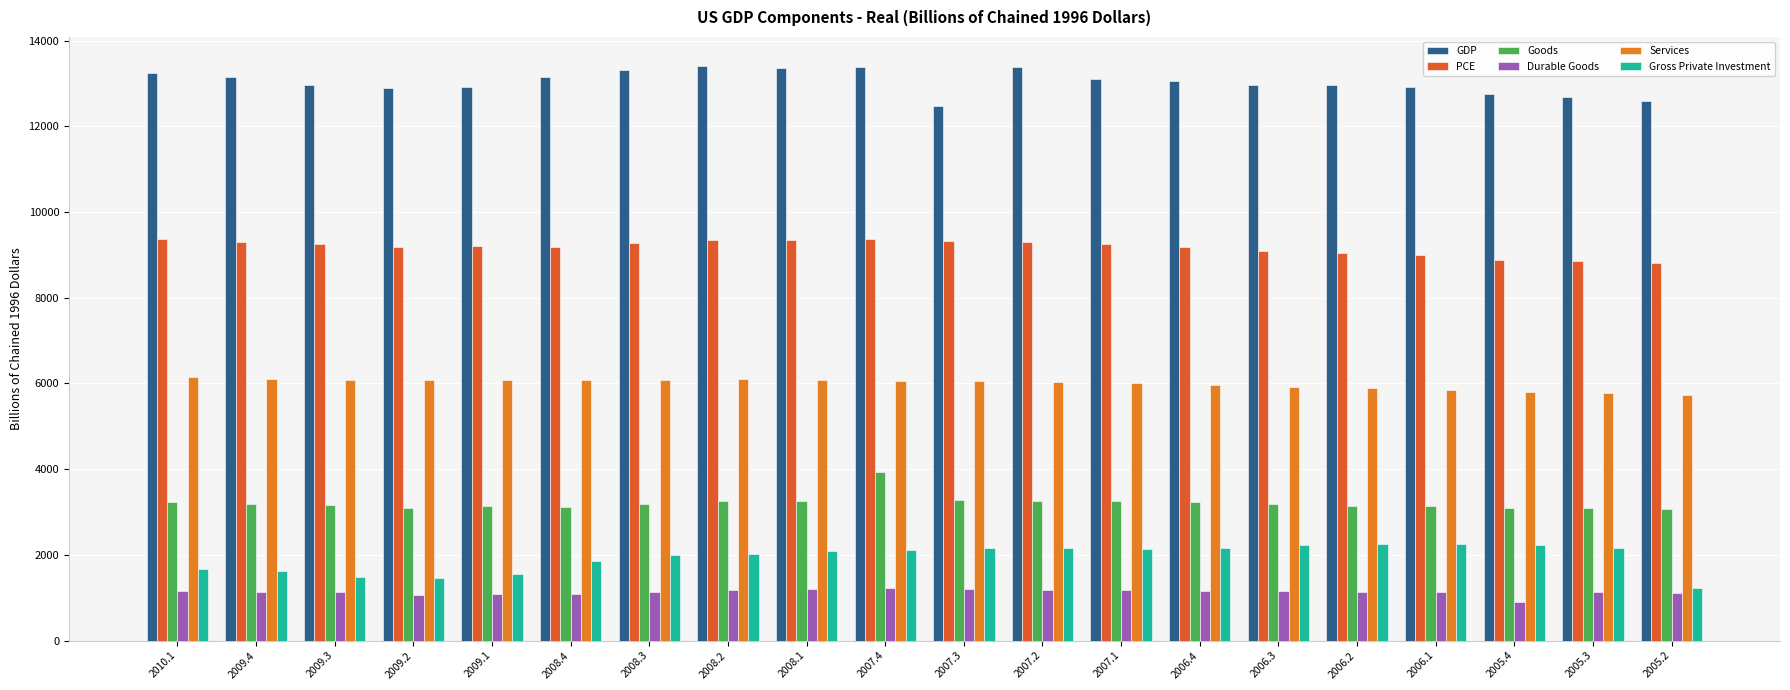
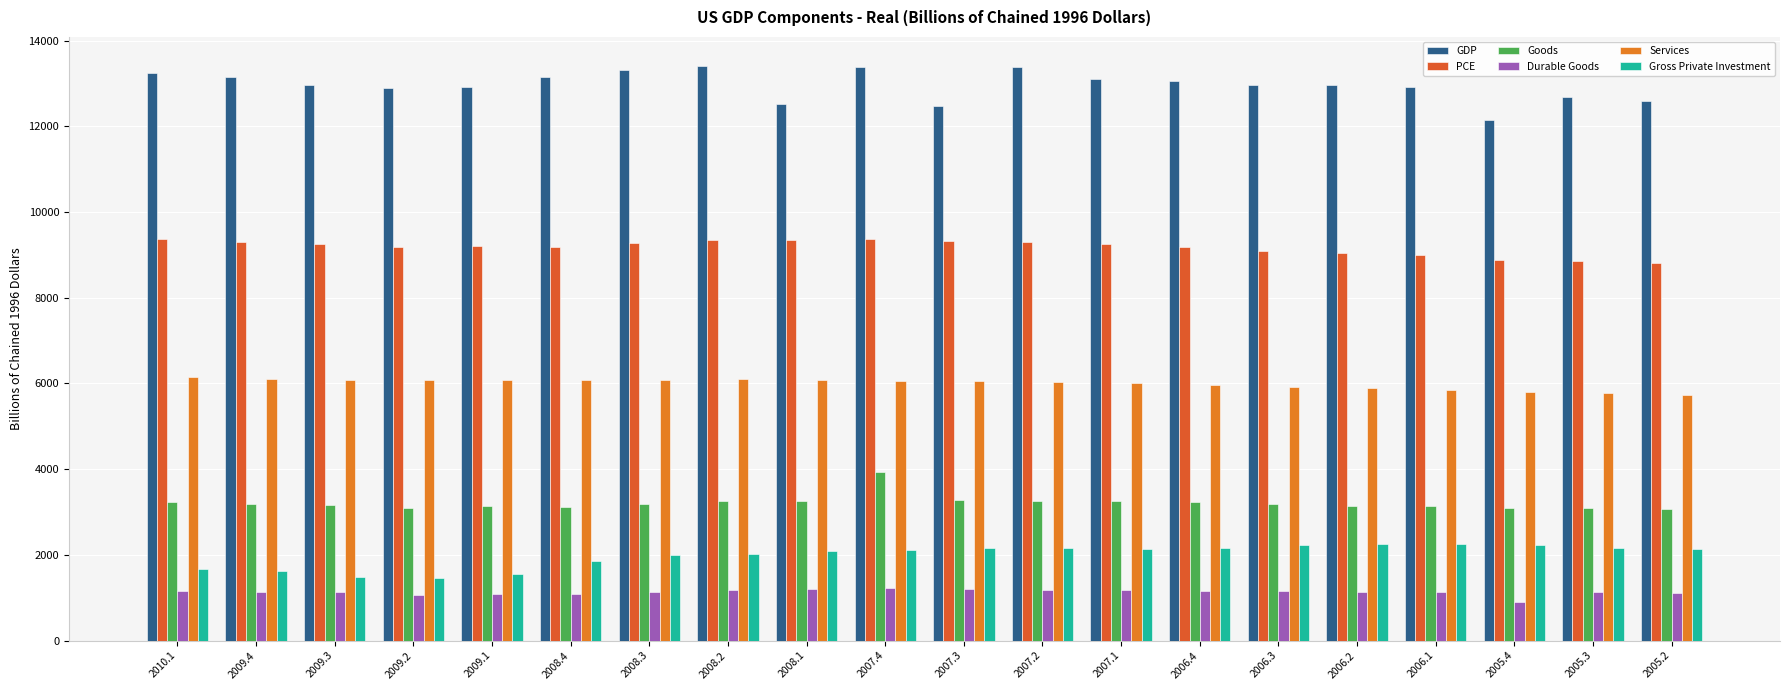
  {
    "GDP": {
      "2010.1": 13300,
      "2009.4": 13100,
      "2009.3": 13000,
      "2009.2": 12900,
      "2009.1": 12900,
      "2008.4": 13100,
      "2008.3": 13300,
      "2008.2": 13400,
-     "2008.1": 13400,
+     "2008.1": 12500,
      "2007.4": 13400,
      "2007.3": 12500,
      "2007.2": 13400,
      "2007.1": 13100,
      "2006.4": 13100,
      "2006.3": 13000,
      "2006.2": 13000,
      "2006.1": 12900,
-     "2005.4": 12700,
+     "2005.4": 12100,
      "2005.3": 12700,
      "2005.2": 12600
    },
    "Goods": {
      "2010.1": 3200,
      "2009.4": 3200,
      "2009.3": 3200,
      "2009.2": 3100,
      "2009.1": 3100,
      "2008.4": 3100,
      "2008.3": 3200,
      "2008.2": 3300,
      "2008.1": 3300,
      "2007.4": 3900,
      "2007.3": 3300,
      "2007.2": 3300,
      "2007.1": 3300,
      "2006.4": 3200,
      "2006.3": 3200,
      "2006.2": 3200,
      "2006.1": 3100,
      "2005.4": 3100,
      "2005.3": 3100,
      "2005.2": 3100
    },
    "Durable Goods": {
      "2010.1": 1200,
      "2009.4": 1100,
      "2009.3": 1100,
      "2009.2": 1100,
      "2009.1": 1100,
      "2008.4": 1100,
      "2008.3": 1100,
      "2008.2": 1200,
      "2008.1": 1200,
      "2007.4": 1200,
      "2007.3": 1200,
      "2007.2": 1200,
      "2007.1": 1200,
      "2006.4": 1200,
      "2006.3": 1200,
      "2006.2": 1100,
      "2006.1": 1100,
      "2005.4": 900,
      "2005.3": 1100,
      "2005.2": 1100
    },
    "Gross Private Investment": {
      "2010.1": 1700,
      "2009.4": 1600,
      "2009.3": 1500,
      "2009.2": 1500,
      "2009.1": 1600,
      "2008.4": 1900,
      "2008.3": 2000,
      "2008.2": 2000,
      "2008.1": 2100,
      "2007.4": 2100,
      "2007.3": 2200,
      "2007.2": 2200,
      "2007.1": 2100,
      "2006.4": 2200,
      "2006.3": 2200,
      "2006.2": 2300,
      "2006.1": 2300,
      "2005.4": 2200,
      "2005.3": 2200,
-     "2005.2": 1200
+     "2005.2": 2100
    }
  }
